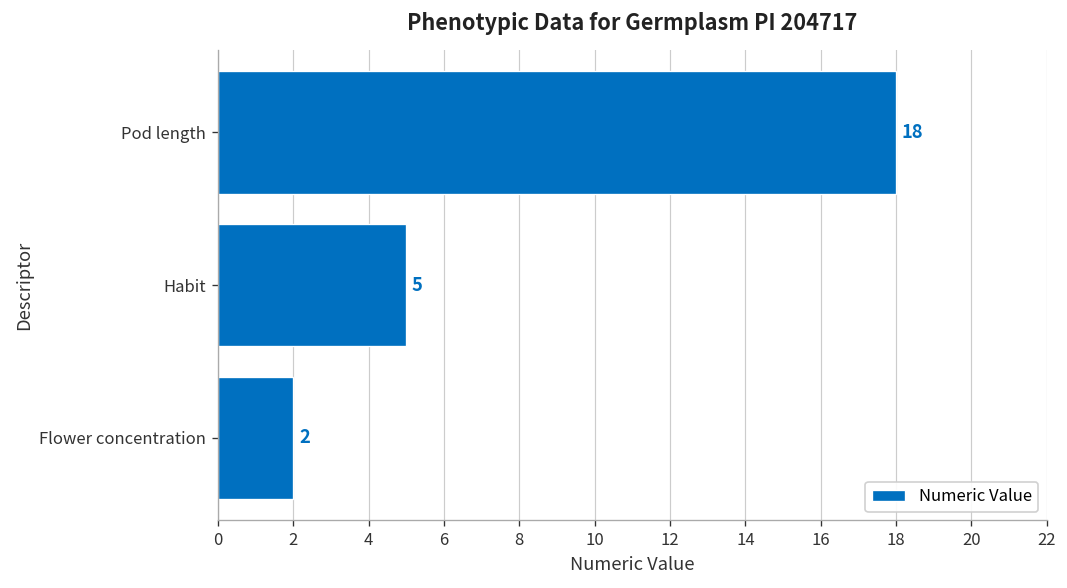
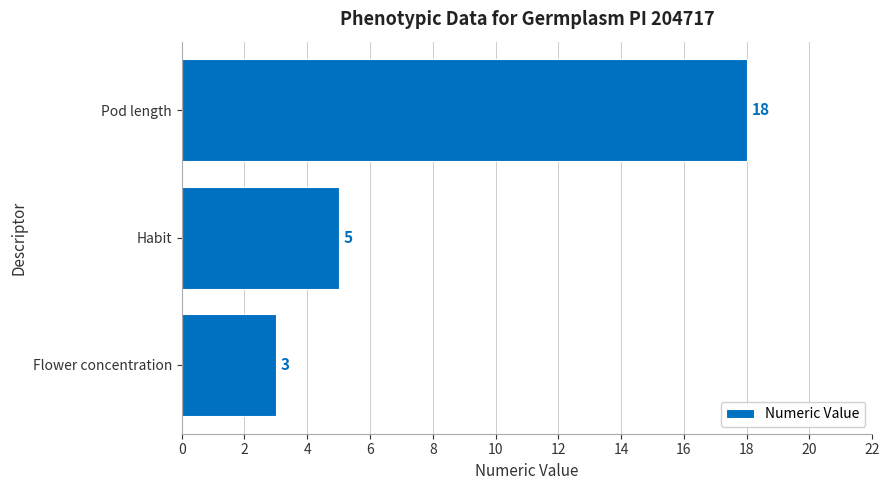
  {
    "Pod length": 18,
    "Habit": 5,
-   "Flower concentration": 2
+   "Flower concentration": 3
  }
